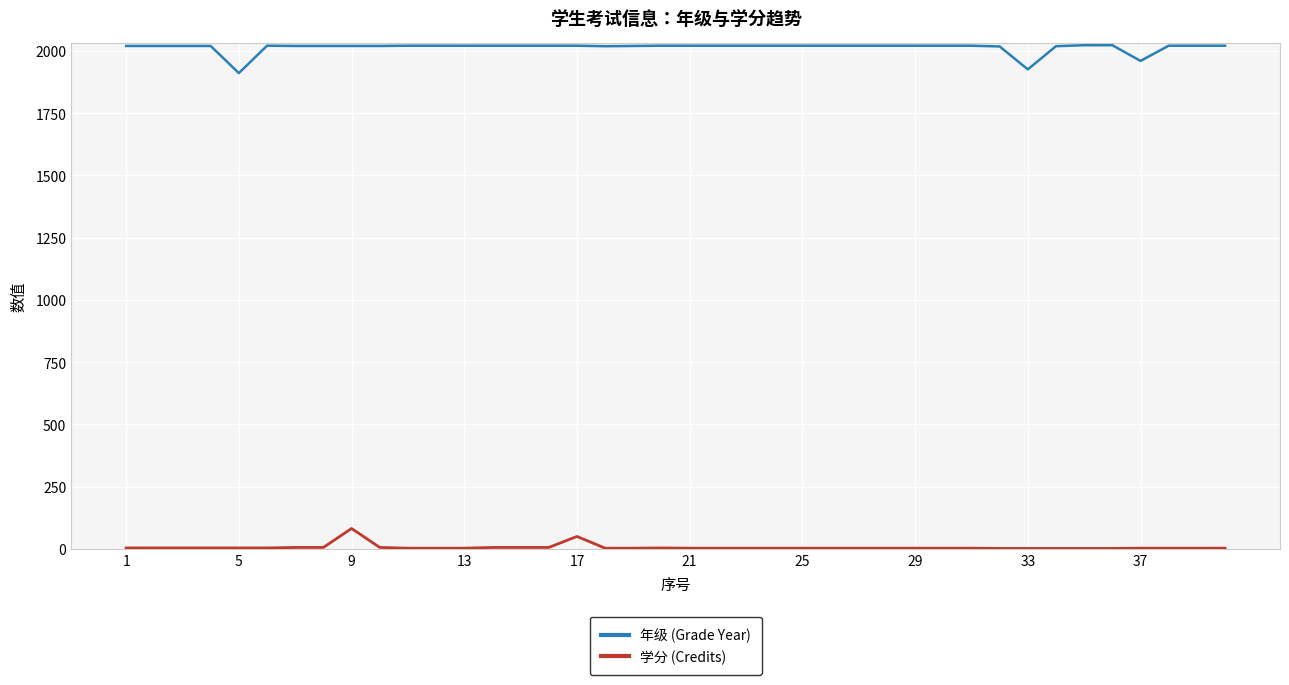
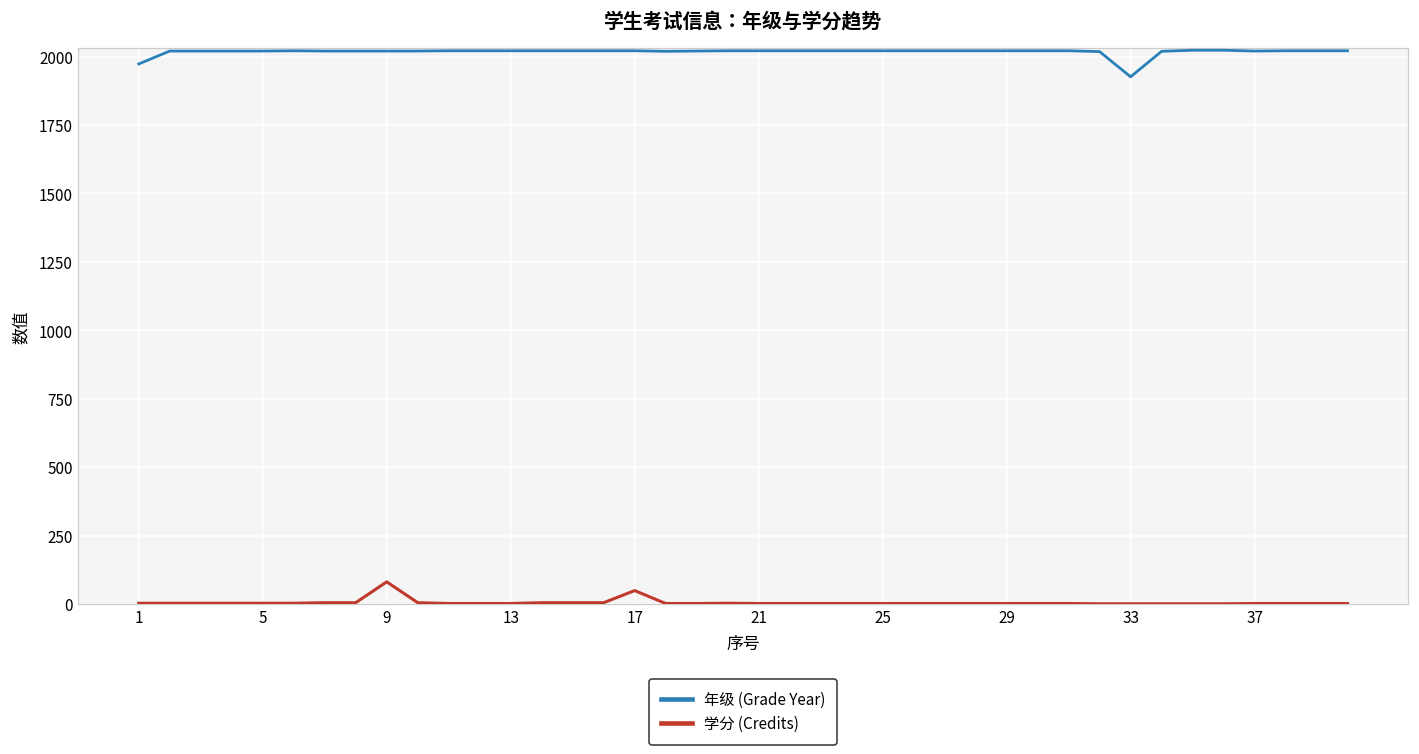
  {
    "年级 (Grade Year)": {
-     "1": 2020,
-     "5": 1910,
+     "1": 1970,
+     "5": 2020,
      "9": 2020,
      "13": 2020,
      "17": 2020,
      "21": 2020,
      "25": 2020,
      "29": 2020,
      "33": 1930,
-     "37": 1960
+     "37": 2020
    },
    "学分 (Credits)": {
      "1": 0,
      "5": 0,
      "9": 80,
      "13": 0,
      "17": 50,
      "21": 0,
      "25": 0,
      "29": 0,
      "33": 0,
      "37": 0
    }
  }
